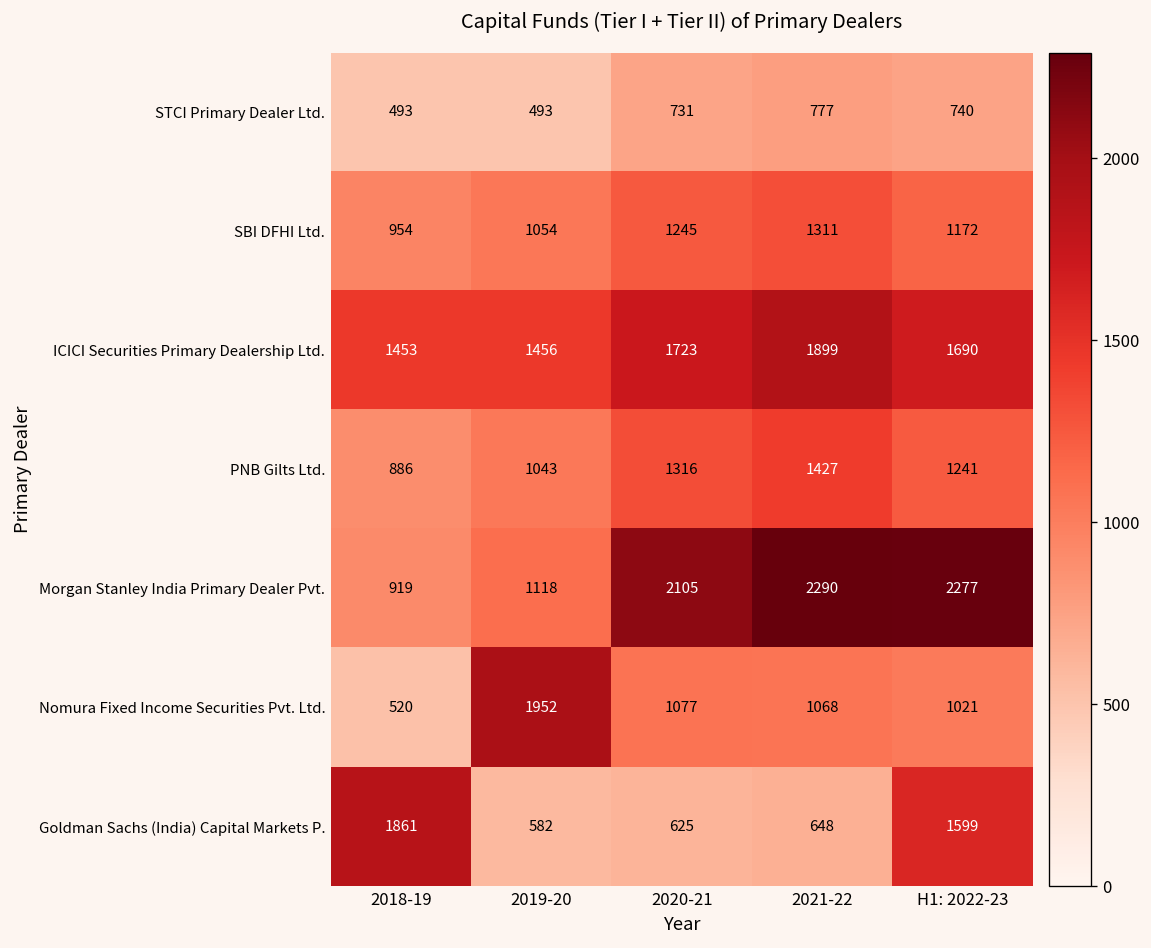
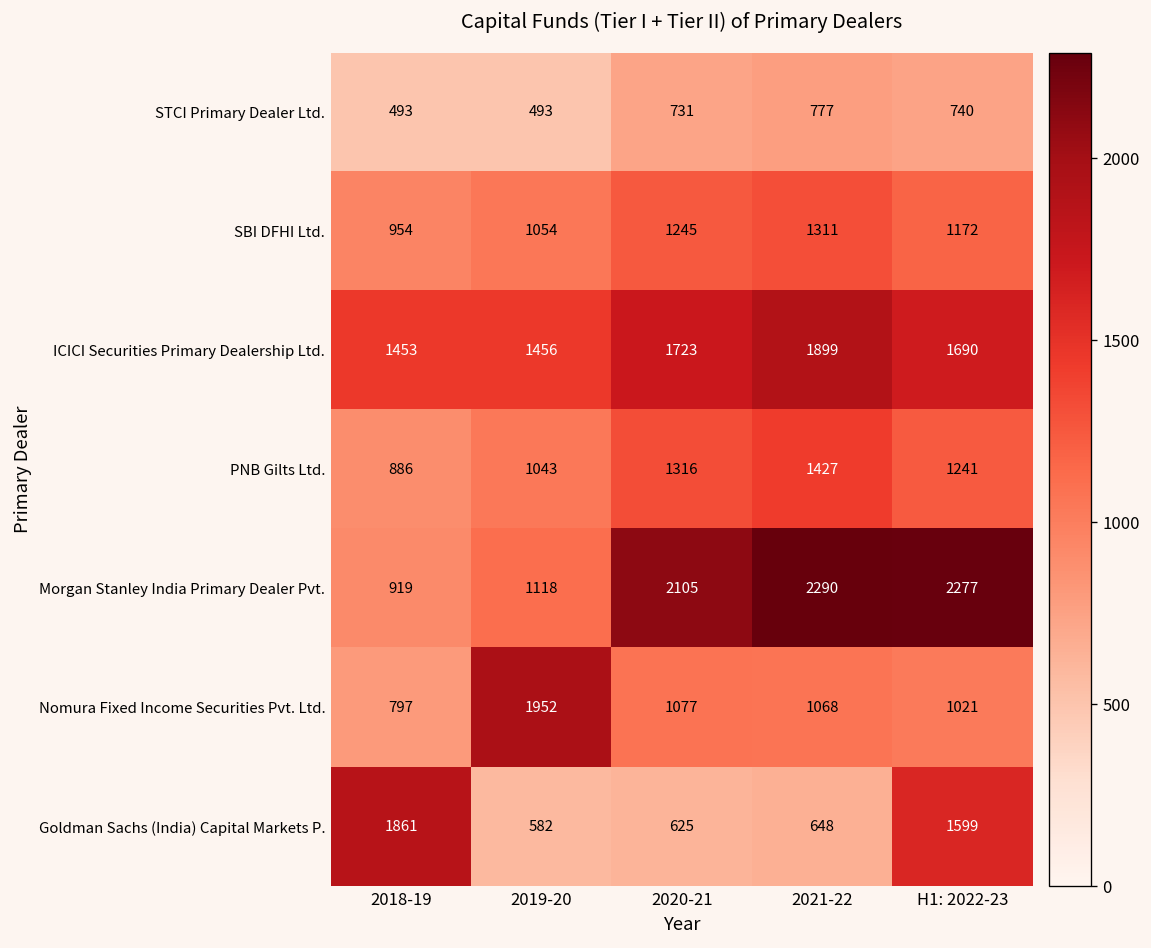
  {
    "STCI Primary Dealer Ltd.": {
      "2018-19": 493,
      "2019-20": 493,
      "2020-21": 731,
      "2021-22": 777,
      "H1: 2022-23": 740
    },
    "SBI DFHI Ltd.": {
      "2018-19": 954,
      "2019-20": 1054,
      "2020-21": 1245,
      "2021-22": 1311,
      "H1: 2022-23": 1172
    },
    "ICICI Securities Primary Dealership Ltd.": {
      "2018-19": 1453,
      "2019-20": 1456,
      "2020-21": 1723,
      "2021-22": 1899,
      "H1: 2022-23": 1690
    },
    "PNB Gilts Ltd.": {
      "2018-19": 886,
      "2019-20": 1043,
      "2020-21": 1316,
      "2021-22": 1427,
      "H1: 2022-23": 1241
    },
    "Morgan Stanley India Primary Dealer Pvt.": {
      "2018-19": 919,
      "2019-20": 1118,
      "2020-21": 2105,
      "2021-22": 2290,
      "H1: 2022-23": 2277
    },
    "Nomura Fixed Income Securities Pvt. Ltd.": {
-     "2018-19": 520,
+     "2018-19": 797,
      "2019-20": 1952,
      "2020-21": 1077,
      "2021-22": 1068,
      "H1: 2022-23": 1021
    },
    "Goldman Sachs (India) Capital Markets P.": {
      "2018-19": 1861,
      "2019-20": 582,
      "2020-21": 625,
      "2021-22": 648,
      "H1: 2022-23": 1599
    }
  }
